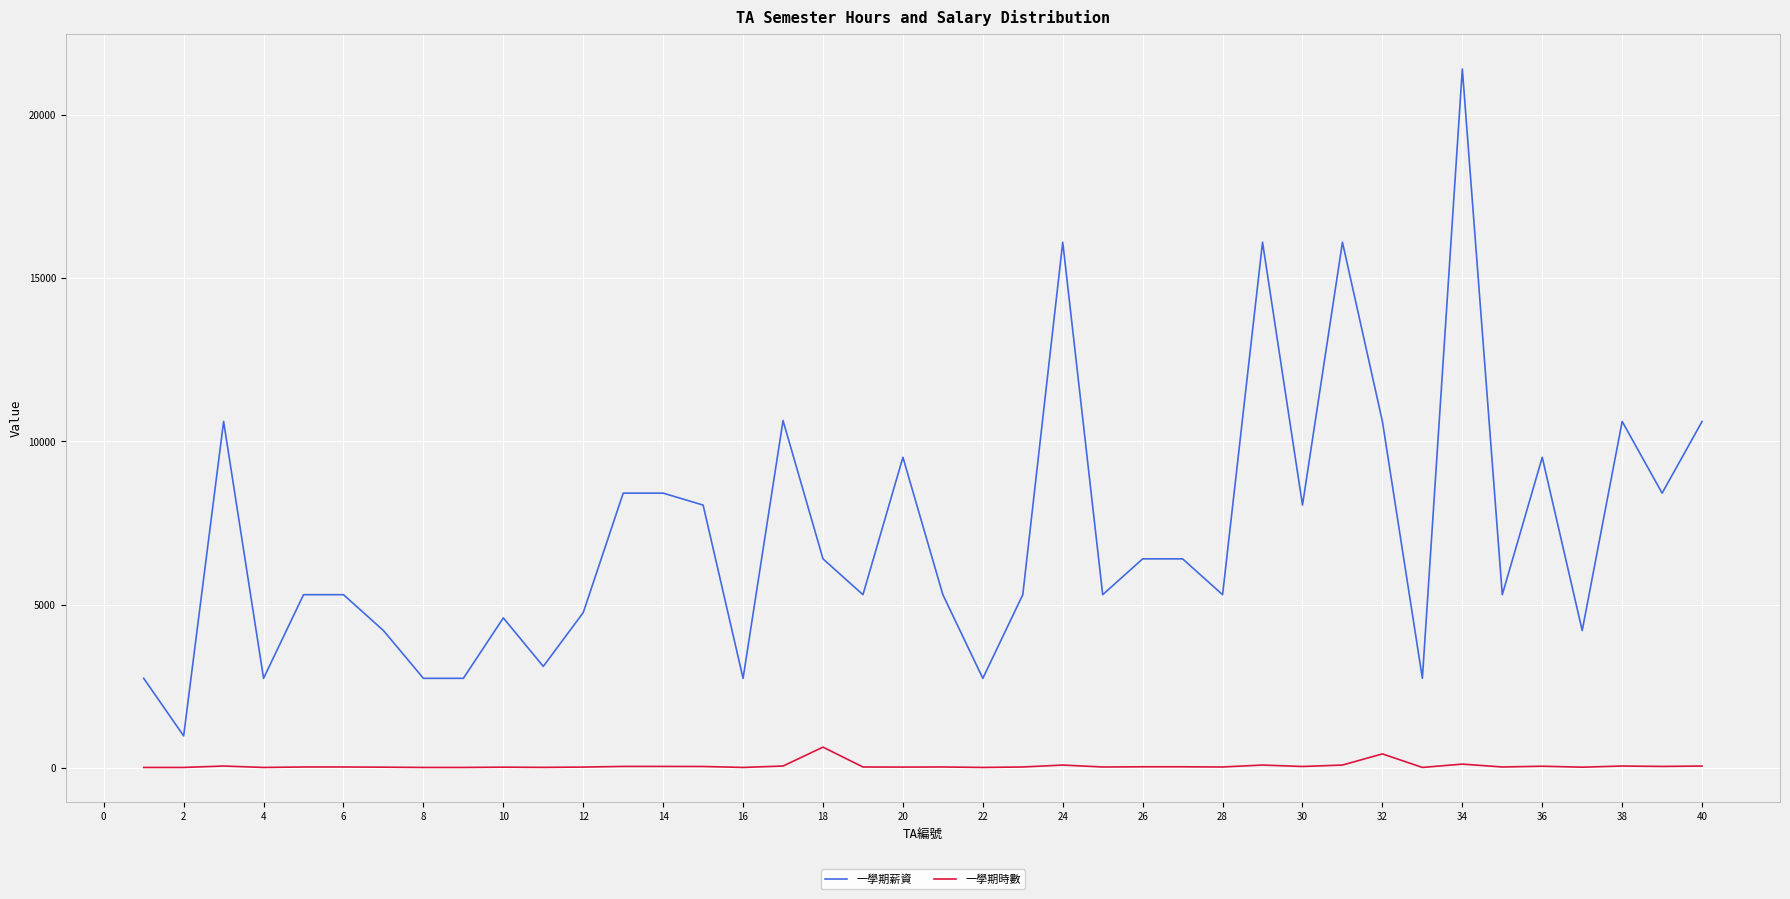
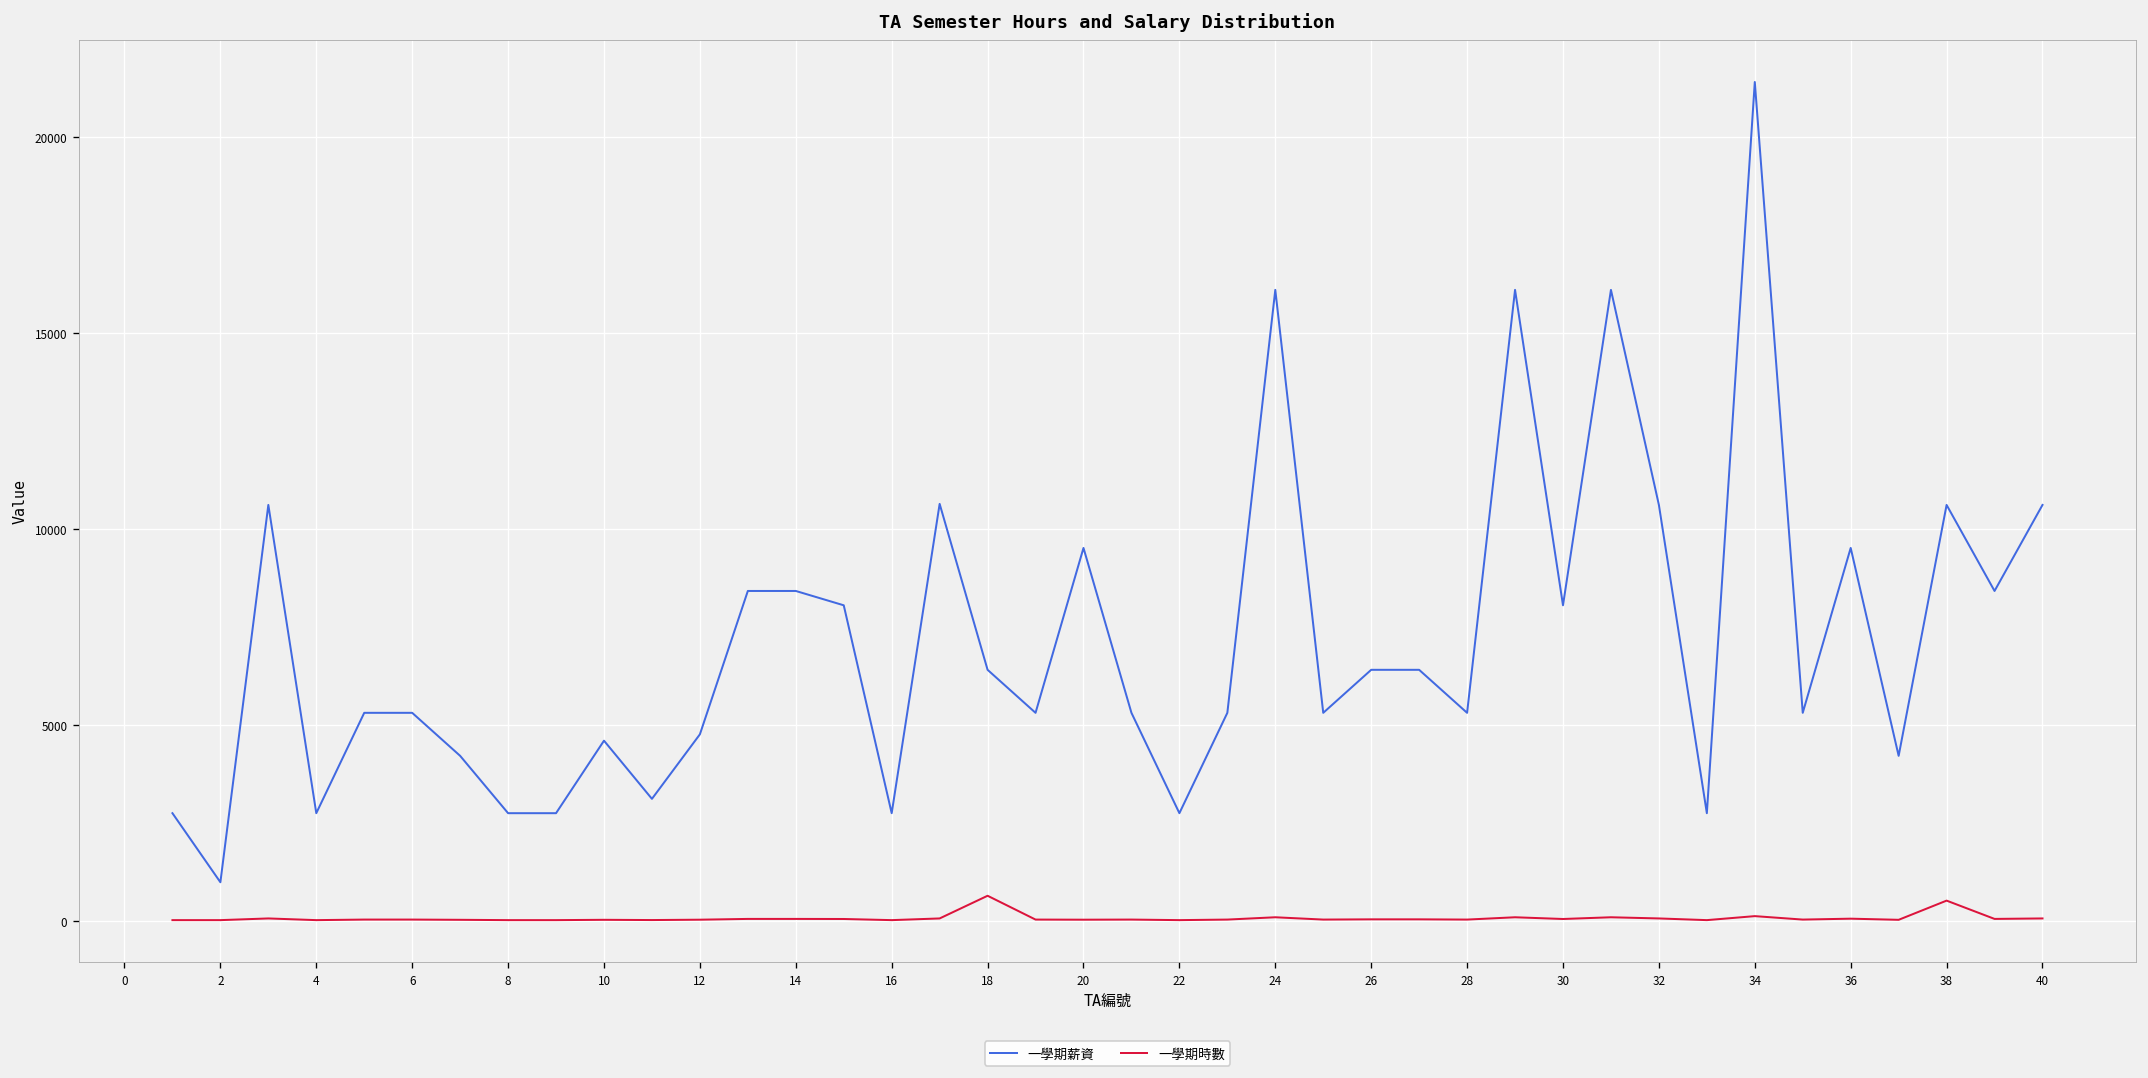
  {
    "一學期薪資": {
      "2": 1000,
      "4": 2700,
      "6": 5300,
      "8": 2700,
      "10": 4600,
      "12": 4800,
      "14": 8400,
      "16": 2700,
      "18": 6400,
      "20": 9500,
      "22": 2700,
      "24": 16100,
      "26": 6400,
      "28": 5300,
      "30": 8100,
      "32": 10600,
      "34": 21400,
      "36": 9500,
      "38": 10600,
      "40": 10600
    },
    "一學期時數": {
      "2": 0,
      "4": 0,
      "6": 0,
      "8": 0,
      "10": 0,
      "12": 0,
      "14": 0,
      "16": 0,
      "18": 600,
      "20": 0,
      "22": 0,
      "24": 100,
      "26": 0,
      "28": 0,
      "30": 0,
-     "32": 400,
+     "32": 100,
      "34": 100,
      "36": 100,
-     "38": 100,
+     "38": 500,
      "40": 100
    }
  }
